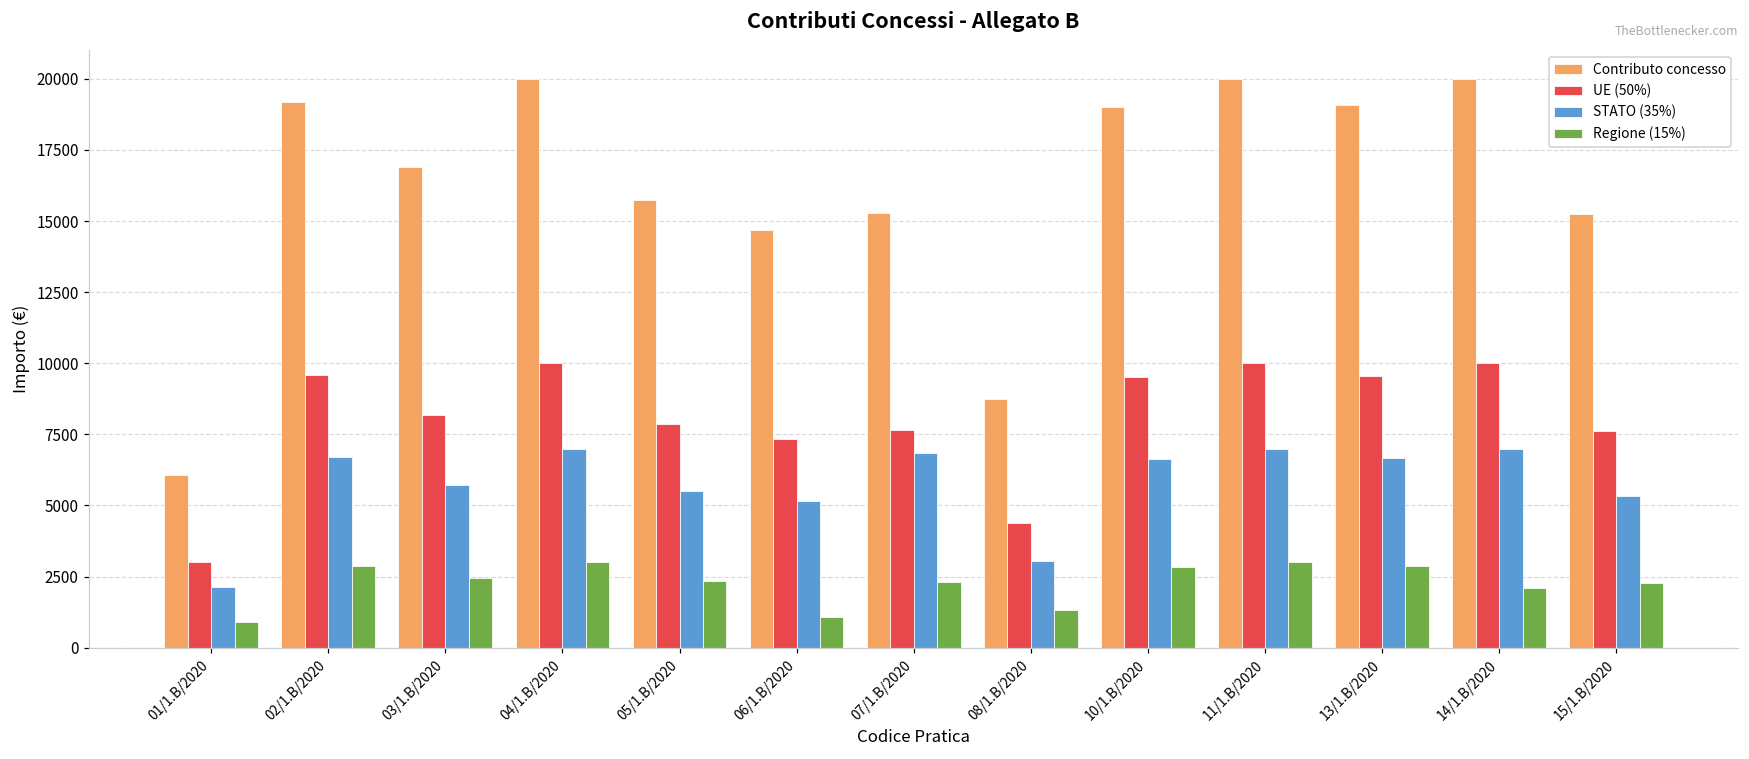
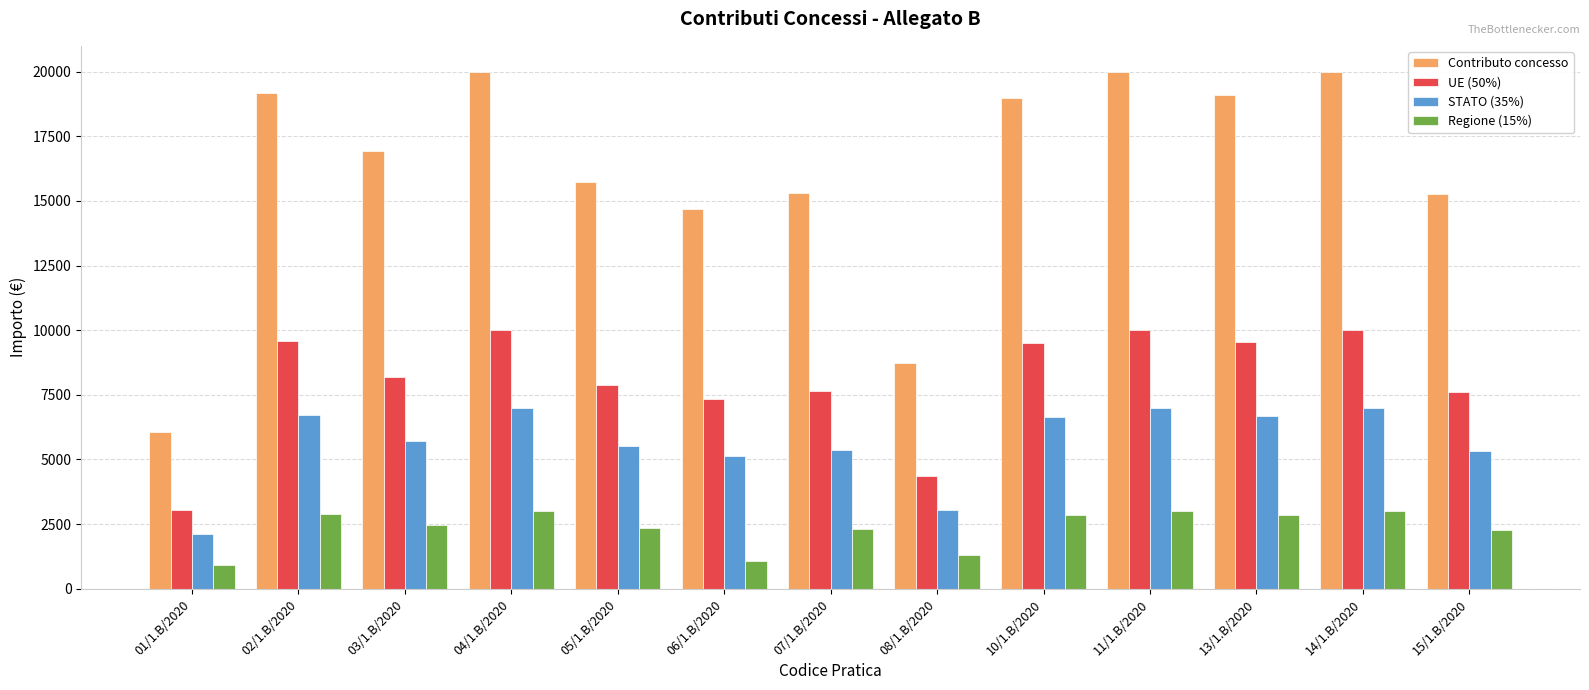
  {
    "Contributo concesso": {
      "01/1.B/2020": 6100,
      "02/1.B/2020": 19200,
      "03/1.B/2020": 16900,
      "04/1.B/2020": 20000,
      "05/1.B/2020": 15700,
      "06/1.B/2020": 14700,
      "07/1.B/2020": 15300,
      "08/1.B/2020": 8700,
      "10/1.B/2020": 19000,
      "11/1.B/2020": 20000,
      "13/1.B/2020": 19100,
      "14/1.B/2020": 20000,
      "15/1.B/2020": 15300
    },
    "UE (50%)": {
      "01/1.B/2020": 3000,
      "02/1.B/2020": 9600,
      "03/1.B/2020": 8200,
      "04/1.B/2020": 10000,
      "05/1.B/2020": 7900,
      "06/1.B/2020": 7300,
      "07/1.B/2020": 7700,
      "08/1.B/2020": 4400,
      "10/1.B/2020": 9500,
      "11/1.B/2020": 10000,
      "13/1.B/2020": 9500,
      "14/1.B/2020": 10000,
      "15/1.B/2020": 7600
    },
    "STATO (35%)": {
      "01/1.B/2020": 2100,
      "02/1.B/2020": 6700,
      "03/1.B/2020": 5700,
      "04/1.B/2020": 7000,
      "05/1.B/2020": 5500,
      "06/1.B/2020": 5100,
-     "07/1.B/2020": 6800,
+     "07/1.B/2020": 5400,
      "08/1.B/2020": 3100,
      "10/1.B/2020": 6700,
      "11/1.B/2020": 7000,
      "13/1.B/2020": 6700,
      "14/1.B/2020": 7000,
      "15/1.B/2020": 5300
    },
    "Regione (15%)": {
      "01/1.B/2020": 900,
      "02/1.B/2020": 2900,
      "03/1.B/2020": 2500,
      "04/1.B/2020": 3000,
      "05/1.B/2020": 2400,
      "06/1.B/2020": 1100,
      "07/1.B/2020": 2300,
      "08/1.B/2020": 1300,
      "10/1.B/2020": 2900,
      "11/1.B/2020": 3000,
      "13/1.B/2020": 2900,
-     "14/1.B/2020": 2100,
+     "14/1.B/2020": 3000,
      "15/1.B/2020": 2300
    }
  }
